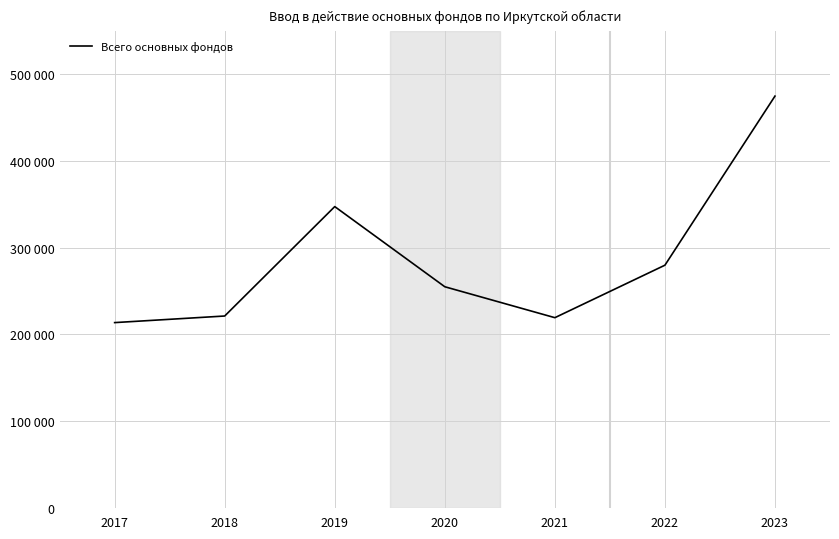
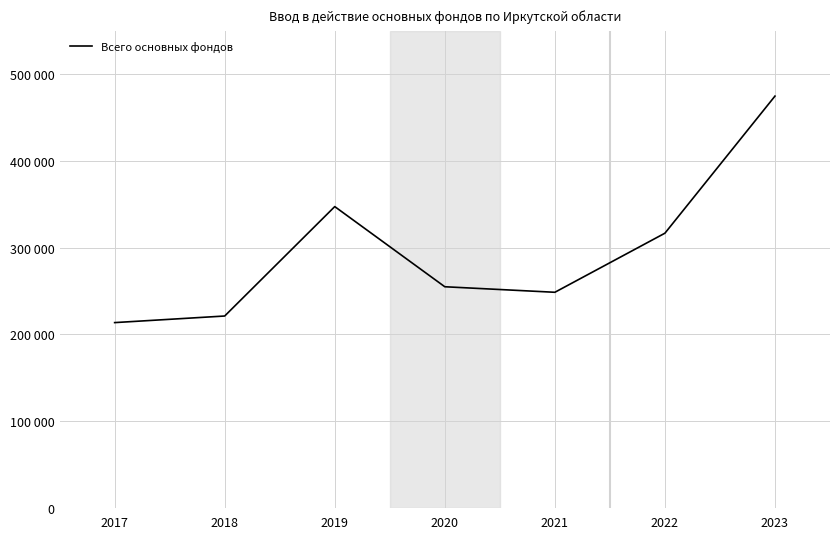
  {
    "2017": 210000,
    "2018": 220000,
    "2019": 350000,
-   "2021": 220000,
-   "2022": 280000,
+   "2021": 250000,
+   "2022": 320000,
    "2023": 470000
  }
